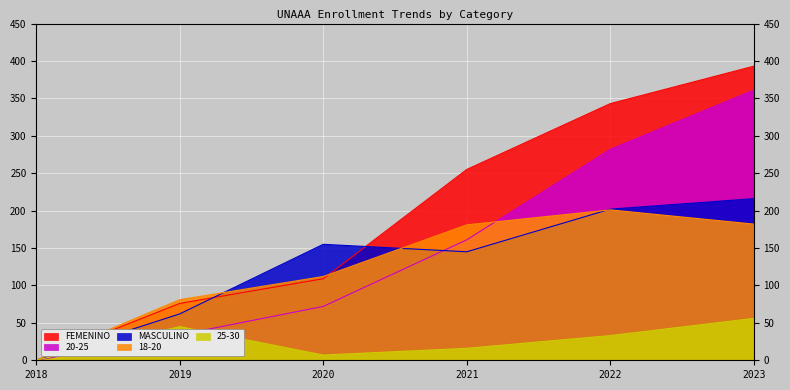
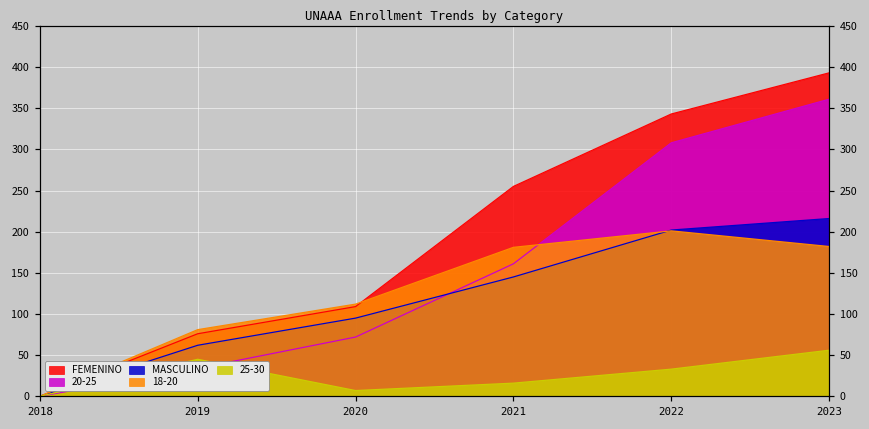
  {
    "FEMENINO": {
      "2019": 80,
      "2021": 260,
      "2022": 340,
      "2023": 390
    },
    "20-25": {
      "2020": 70,
      "2021": 160,
-     "2022": 280,
+     "2022": 310,
      "2023": 360
    },
    "MASCULINO": {
      "2019": 60,
-     "2020": 160,
+     "2020": 100,
      "2021": 150,
      "2023": 220
    },
    "18-20": {
      "2019": 80,
      "2021": 180,
      "2023": 180
    },
    "25-30": {
      "2019": 50,
      "2020": 10,
      "2021": 20,
      "2022": 30,
      "2023": 60
    }
  }
